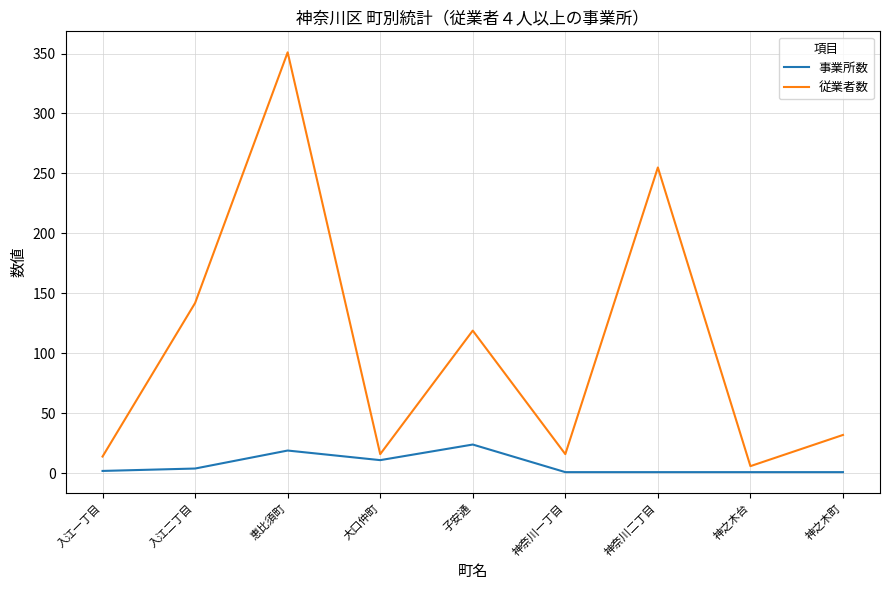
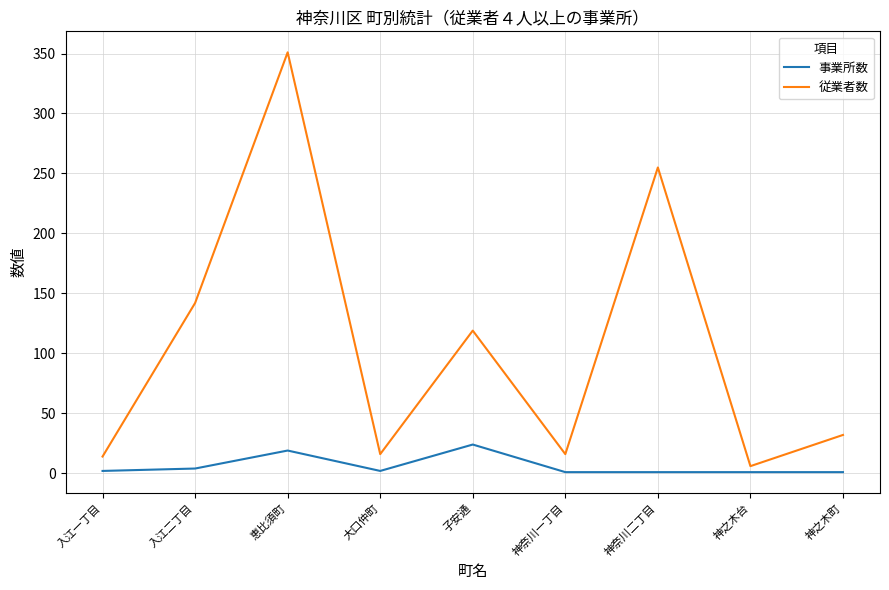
  {
    "事業所数": {
      "入江一丁目": 2,
      "入江二丁目": 4,
      "恵比須町": 19,
-     "大口仲町": 11,
+     "大口仲町": 2,
      "子安通": 24,
      "神奈川一丁目": 1,
      "神奈川二丁目": 1,
      "神之木台": 1,
      "神之木町": 1
    },
    "従業者数": {
      "入江一丁目": 14,
      "入江二丁目": 142,
      "恵比須町": 351,
      "大口仲町": 16,
      "子安通": 119,
      "神奈川一丁目": 16,
      "神奈川二丁目": 255,
      "神之木台": 6,
      "神之木町": 32
    }
  }
